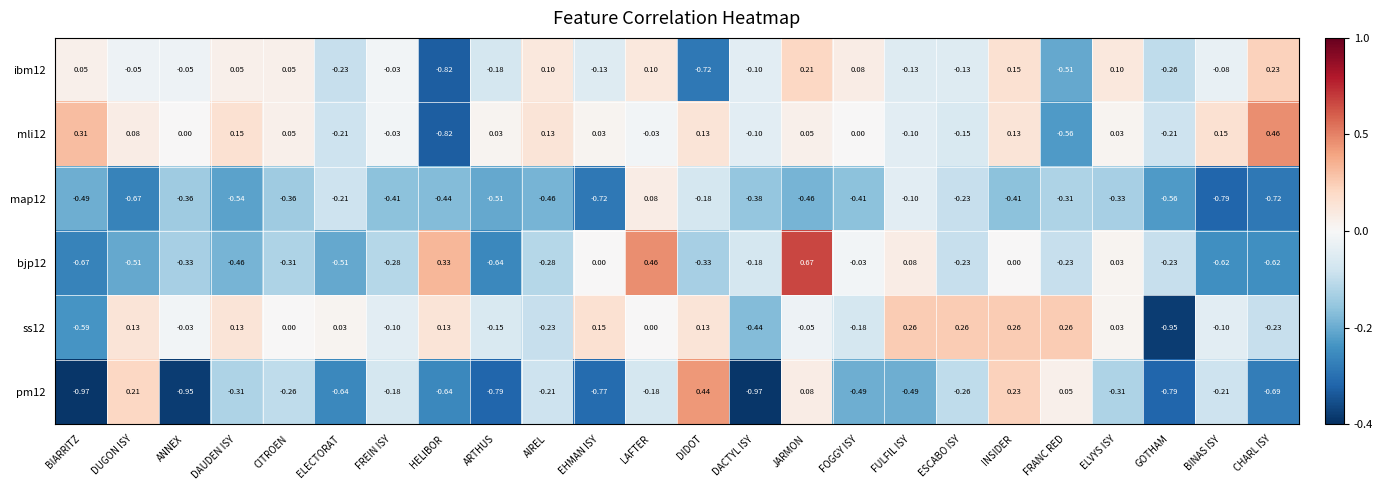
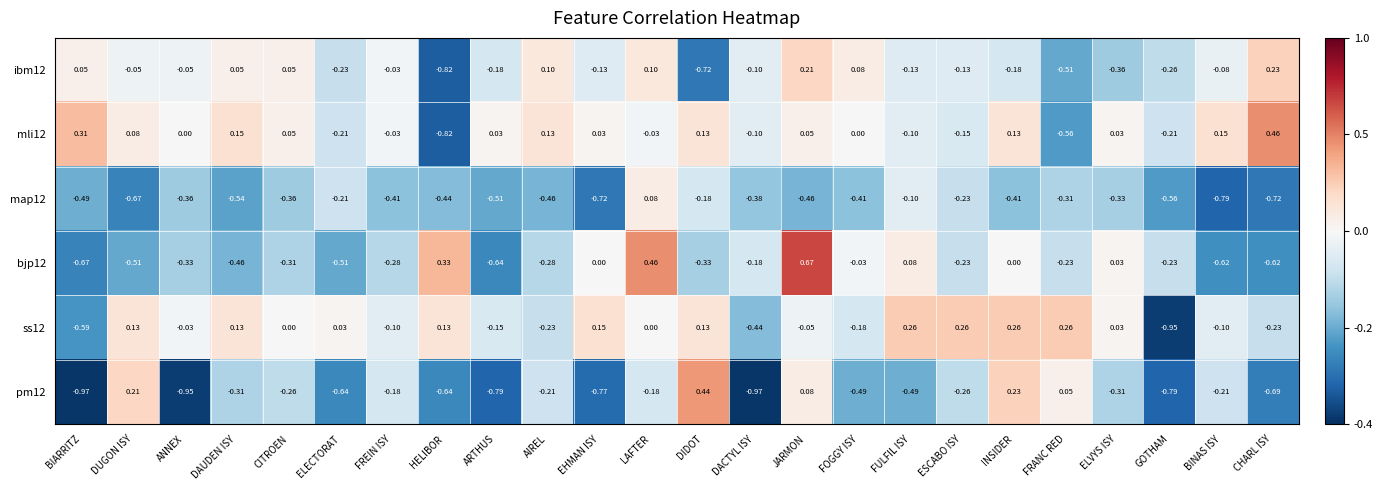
  {
    "ibm12": {
      "BIARRITZ": 0.05,
      "DUGON ISY": -0.05,
      "ANNEX": -0.05,
      "DAUDEN ISY": 0.05,
      "CITROEN": 0.05,
      "ELECTORAT": -0.23,
      "FREIN ISY": -0.03,
      "HELIBOR": -0.82,
      "ARTHUS": -0.18,
      "AIREL": 0.10,
      "EHMAN ISY": -0.13,
      "LAFTER": 0.10,
      "DIDOT": -0.72,
      "DACTYL ISY": -0.10,
      "JARMON": 0.21,
      "FOGGY ISY": 0.08,
      "FULFIL ISY": -0.13,
      "ESCABO ISY": -0.13,
-     "INSIDER": 0.15,
+     "INSIDER": -0.18,
      "FRANC RED": -0.51,
-     "ELVYS ISY": 0.10,
+     "ELVYS ISY": -0.36,
      "GOTHAM": -0.26,
      "BINAS ISY": -0.08,
      "CHARL ISY": 0.23
    },
    "mli12": {
      "BIARRITZ": 0.31,
      "DUGON ISY": 0.08,
      "ANNEX": 0.00,
      "DAUDEN ISY": 0.15,
      "CITROEN": 0.05,
      "ELECTORAT": -0.21,
      "FREIN ISY": -0.03,
      "HELIBOR": -0.82,
      "ARTHUS": 0.03,
      "AIREL": 0.13,
      "EHMAN ISY": 0.03,
      "LAFTER": -0.03,
      "DIDOT": 0.13,
      "DACTYL ISY": -0.10,
      "JARMON": 0.05,
      "FOGGY ISY": 0.00,
      "FULFIL ISY": -0.10,
      "ESCABO ISY": -0.15,
      "INSIDER": 0.13,
      "FRANC RED": -0.56,
      "ELVYS ISY": 0.03,
      "GOTHAM": -0.21,
      "BINAS ISY": 0.15,
      "CHARL ISY": 0.46
    },
    "map12": {
      "BIARRITZ": -0.49,
      "DUGON ISY": -0.67,
      "ANNEX": -0.36,
      "DAUDEN ISY": -0.54,
      "CITROEN": -0.36,
      "ELECTORAT": -0.21,
      "FREIN ISY": -0.41,
      "HELIBOR": -0.44,
      "ARTHUS": -0.51,
      "AIREL": -0.46,
      "EHMAN ISY": -0.72,
      "LAFTER": 0.08,
      "DIDOT": -0.18,
      "DACTYL ISY": -0.38,
      "JARMON": -0.46,
      "FOGGY ISY": -0.41,
      "FULFIL ISY": -0.10,
      "ESCABO ISY": -0.23,
      "INSIDER": -0.41,
      "FRANC RED": -0.31,
      "ELVYS ISY": -0.33,
      "GOTHAM": -0.56,
      "BINAS ISY": -0.79,
      "CHARL ISY": -0.72
    },
    "bjp12": {
      "BIARRITZ": -0.67,
      "DUGON ISY": -0.51,
      "ANNEX": -0.33,
      "DAUDEN ISY": -0.46,
      "CITROEN": -0.31,
      "ELECTORAT": -0.51,
      "FREIN ISY": -0.28,
      "HELIBOR": 0.33,
      "ARTHUS": -0.64,
      "AIREL": -0.28,
      "EHMAN ISY": 0.00,
      "LAFTER": 0.46,
      "DIDOT": -0.33,
      "DACTYL ISY": -0.18,
      "JARMON": 0.67,
      "FOGGY ISY": -0.03,
      "FULFIL ISY": 0.08,
      "ESCABO ISY": -0.23,
      "INSIDER": 0.00,
      "FRANC RED": -0.23,
      "ELVYS ISY": 0.03,
      "GOTHAM": -0.23,
      "BINAS ISY": -0.62,
      "CHARL ISY": -0.62
    },
    "ss12": {
      "BIARRITZ": -0.59,
      "DUGON ISY": 0.13,
      "ANNEX": -0.03,
      "DAUDEN ISY": 0.13,
      "CITROEN": 0.00,
      "ELECTORAT": 0.03,
      "FREIN ISY": -0.10,
      "HELIBOR": 0.13,
      "ARTHUS": -0.15,
      "AIREL": -0.23,
      "EHMAN ISY": 0.15,
      "LAFTER": 0.00,
      "DIDOT": 0.13,
      "DACTYL ISY": -0.44,
      "JARMON": -0.05,
      "FOGGY ISY": -0.18,
      "FULFIL ISY": 0.26,
      "ESCABO ISY": 0.26,
      "INSIDER": 0.26,
      "FRANC RED": 0.26,
      "ELVYS ISY": 0.03,
      "GOTHAM": -0.95,
      "BINAS ISY": -0.10,
      "CHARL ISY": -0.23
    },
    "pm12": {
      "BIARRITZ": -0.97,
      "DUGON ISY": 0.21,
      "ANNEX": -0.95,
      "DAUDEN ISY": -0.31,
      "CITROEN": -0.26,
      "ELECTORAT": -0.64,
      "FREIN ISY": -0.18,
      "HELIBOR": -0.64,
      "ARTHUS": -0.79,
      "AIREL": -0.21,
      "EHMAN ISY": -0.77,
      "LAFTER": -0.18,
      "DIDOT": 0.44,
      "DACTYL ISY": -0.97,
      "JARMON": 0.08,
      "FOGGY ISY": -0.49,
      "FULFIL ISY": -0.49,
      "ESCABO ISY": -0.26,
      "INSIDER": 0.23,
      "FRANC RED": 0.05,
      "ELVYS ISY": -0.31,
      "GOTHAM": -0.79,
      "BINAS ISY": -0.21,
      "CHARL ISY": -0.69
    }
  }
